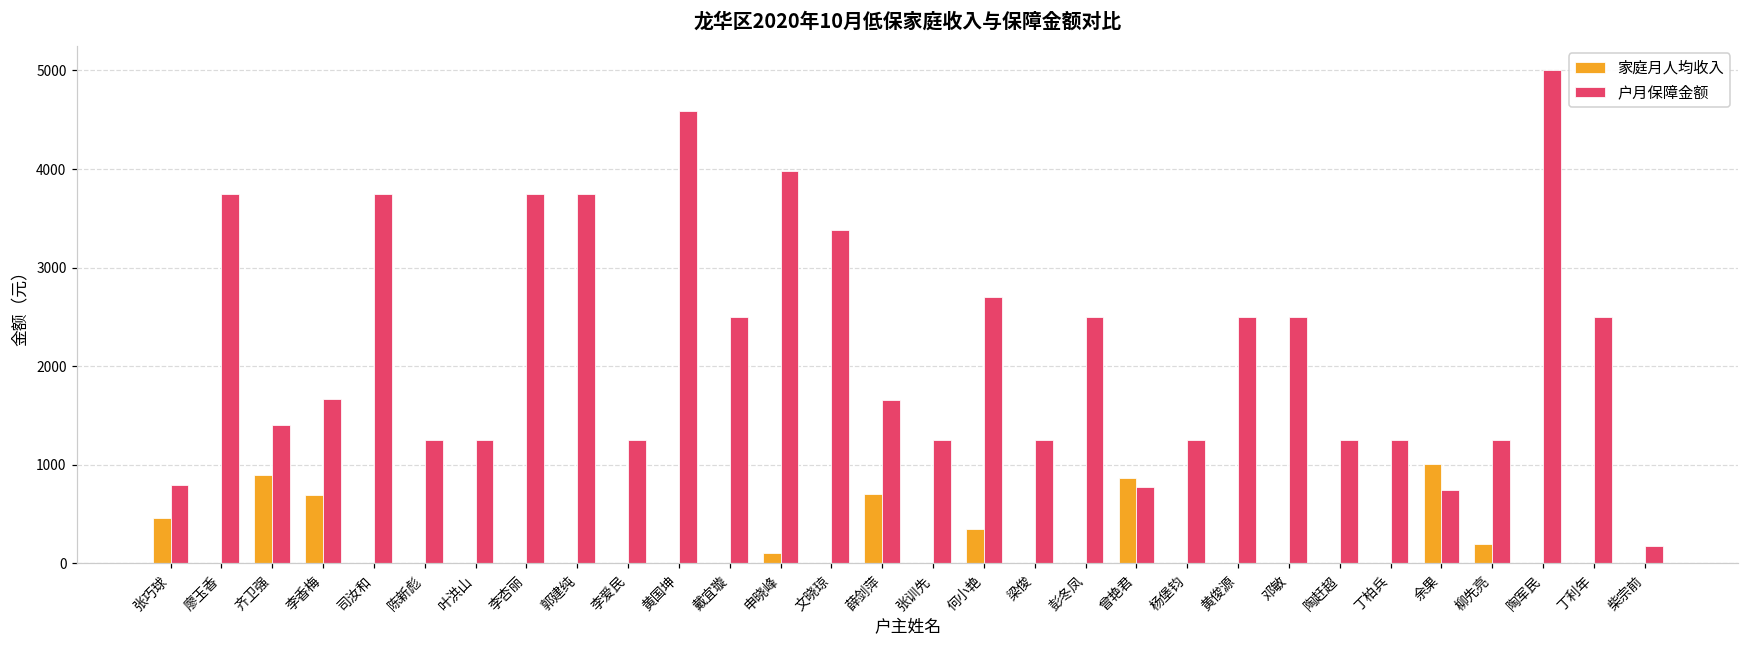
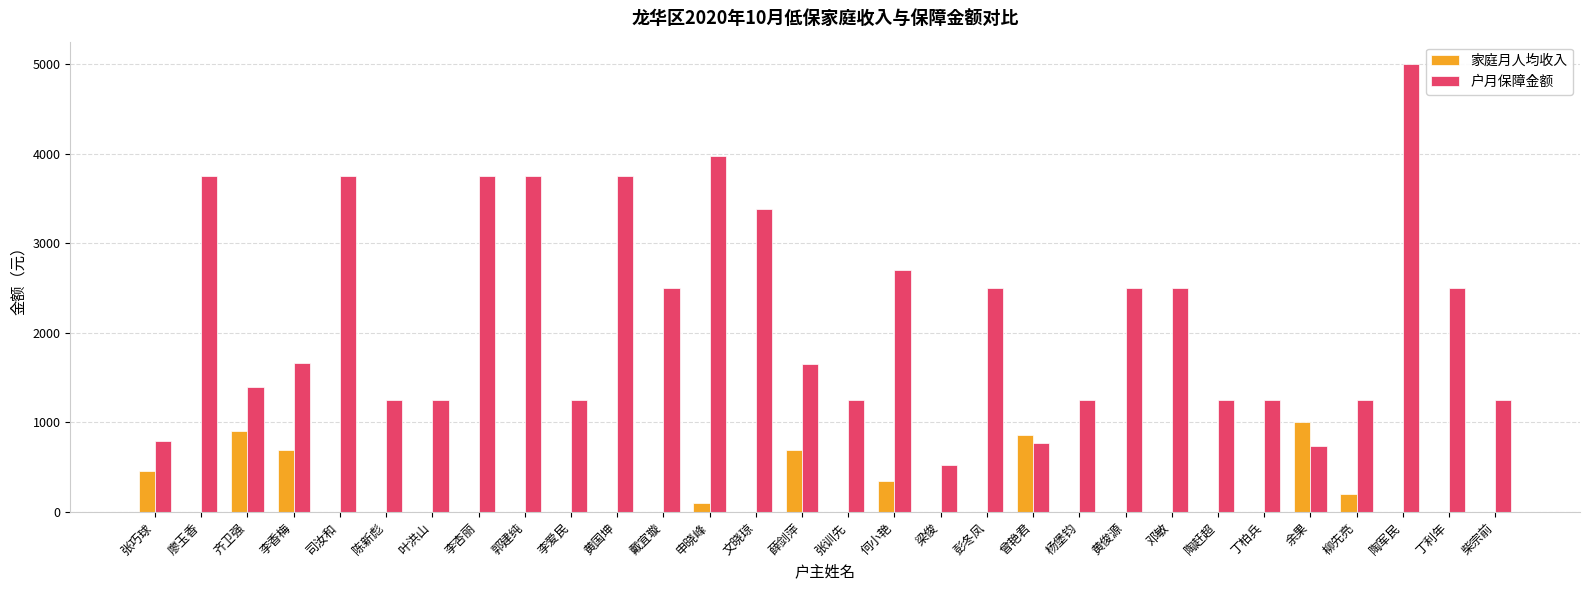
  {
    "家庭月人均收入": {
      "张巧球": 500,
      "廖玉香": 0,
      "齐卫强": 900,
      "李香梅": 700,
      "司汝和": 0,
      "陈新彪": 0,
      "叶洪山": 0,
      "李杏丽": 0,
      "郭建纯": 0,
      "李爱民": 0,
      "黄国坤": 0,
      "戴宜璇": 0,
      "申晓峰": 100,
      "文晓琼": 0,
      "薛剑萍": 700,
      "张训先": 0,
      "何小艳": 300,
      "梁俊": 0,
      "彭冬凤": 0,
      "曾艳君": 900,
      "杨堡钧": 0,
      "黄俊源": 0,
      "邓敏": 0,
      "陶赶超": 0,
      "丁柏兵": 0,
      "余果": 1000,
      "柳先亮": 200,
      "陶军民": 0,
      "丁利年": 0,
      "柴宗前": 0
    },
    "户月保障金额": {
      "张巧球": 800,
      "廖玉香": 3800,
      "齐卫强": 1400,
      "李香梅": 1700,
      "司汝和": 3800,
      "陈新彪": 1300,
      "叶洪山": 1300,
      "李杏丽": 3800,
      "郭建纯": 3800,
      "李爱民": 1300,
-     "黄国坤": 4600,
+     "黄国坤": 3800,
      "戴宜璇": 2500,
      "申晓峰": 4000,
      "文晓琼": 3400,
      "薛剑萍": 1700,
      "张训先": 1300,
      "何小艳": 2700,
-     "梁俊": 1300,
+     "梁俊": 500,
      "彭冬凤": 2500,
      "曾艳君": 800,
      "杨堡钧": 1300,
      "黄俊源": 2500,
      "邓敏": 2500,
      "陶赶超": 1300,
      "丁柏兵": 1300,
      "余果": 700,
      "柳先亮": 1300,
      "陶军民": 5000,
      "丁利年": 2500,
-     "柴宗前": 200
+     "柴宗前": 1300
    }
  }
